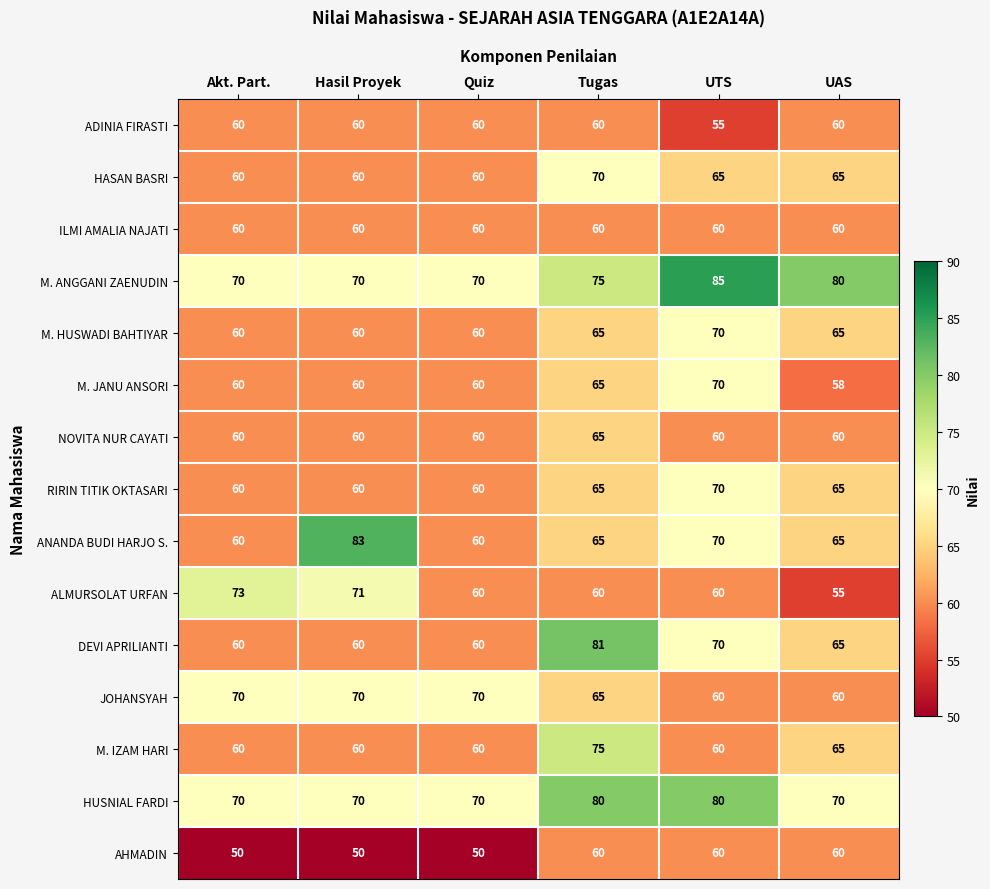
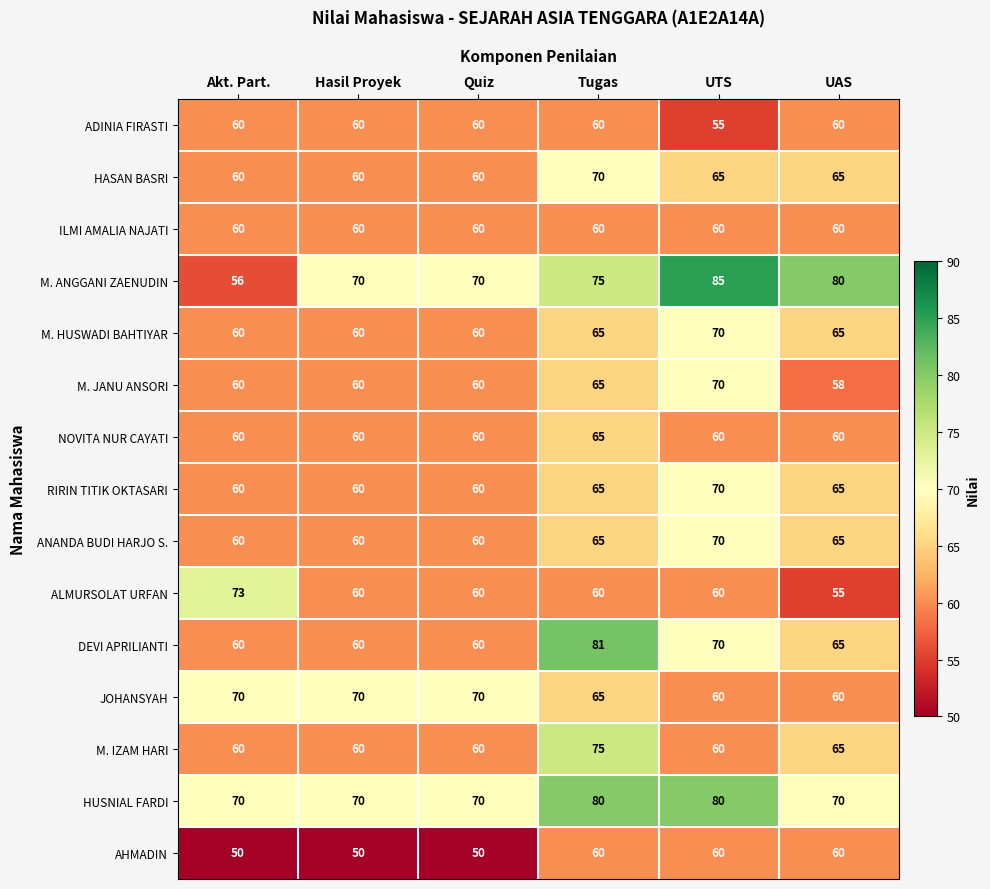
  {
    "ADINIA FIRASTI": {
      "Akt. Part.": 60,
      "Hasil Proyek": 60,
      "Quiz": 60,
      "Tugas": 60,
      "UTS": 55,
      "UAS": 60
    },
    "HASAN BASRI": {
      "Akt. Part.": 60,
      "Hasil Proyek": 60,
      "Quiz": 60,
      "Tugas": 70,
      "UTS": 65,
      "UAS": 65
    },
    "ILMI AMALIA NAJATI": {
      "Akt. Part.": 60,
      "Hasil Proyek": 60,
      "Quiz": 60,
      "Tugas": 60,
      "UTS": 60,
      "UAS": 60
    },
    "M. ANGGANI ZAENUDIN": {
-     "Akt. Part.": 70,
+     "Akt. Part.": 56,
      "Hasil Proyek": 70,
      "Quiz": 70,
      "Tugas": 75,
      "UTS": 85,
      "UAS": 80
    },
    "M. HUSWADI BAHTIYAR": {
      "Akt. Part.": 60,
      "Hasil Proyek": 60,
      "Quiz": 60,
      "Tugas": 65,
      "UTS": 70,
      "UAS": 65
    },
    "M. JANU ANSORI": {
      "Akt. Part.": 60,
      "Hasil Proyek": 60,
      "Quiz": 60,
      "Tugas": 65,
      "UTS": 70,
      "UAS": 58
    },
    "NOVITA NUR CAYATI": {
      "Akt. Part.": 60,
      "Hasil Proyek": 60,
      "Quiz": 60,
      "Tugas": 65,
      "UTS": 60,
      "UAS": 60
    },
    "RIRIN TITIK OKTASARI": {
      "Akt. Part.": 60,
      "Hasil Proyek": 60,
      "Quiz": 60,
      "Tugas": 65,
      "UTS": 70,
      "UAS": 65
    },
    "ANANDA BUDI HARJO S.": {
      "Akt. Part.": 60,
-     "Hasil Proyek": 83,
+     "Hasil Proyek": 60,
      "Quiz": 60,
      "Tugas": 65,
      "UTS": 70,
      "UAS": 65
    },
    "ALMURSOLAT URFAN": {
      "Akt. Part.": 73,
-     "Hasil Proyek": 71,
+     "Hasil Proyek": 60,
      "Quiz": 60,
      "Tugas": 60,
      "UTS": 60,
      "UAS": 55
    },
    "DEVI APRILIANTI": {
      "Akt. Part.": 60,
      "Hasil Proyek": 60,
      "Quiz": 60,
      "Tugas": 81,
      "UTS": 70,
      "UAS": 65
    },
    "JOHANSYAH": {
      "Akt. Part.": 70,
      "Hasil Proyek": 70,
      "Quiz": 70,
      "Tugas": 65,
      "UTS": 60,
      "UAS": 60
    },
    "M. IZAM HARI": {
      "Akt. Part.": 60,
      "Hasil Proyek": 60,
      "Quiz": 60,
      "Tugas": 75,
      "UTS": 60,
      "UAS": 65
    },
    "HUSNIAL FARDI": {
      "Akt. Part.": 70,
      "Hasil Proyek": 70,
      "Quiz": 70,
      "Tugas": 80,
      "UTS": 80,
      "UAS": 70
    },
    "AHMADIN": {
      "Akt. Part.": 50,
      "Hasil Proyek": 50,
      "Quiz": 50,
      "Tugas": 60,
      "UTS": 60,
      "UAS": 60
    }
  }
